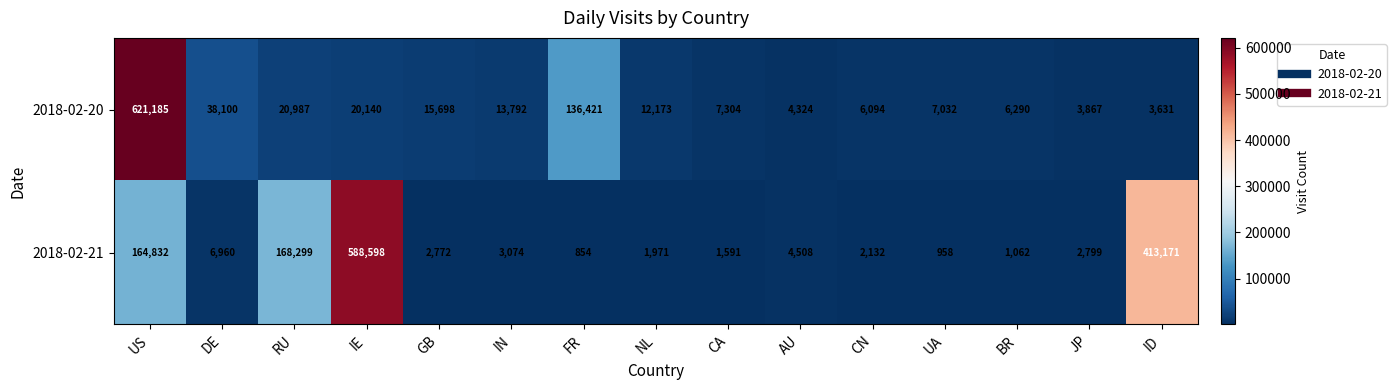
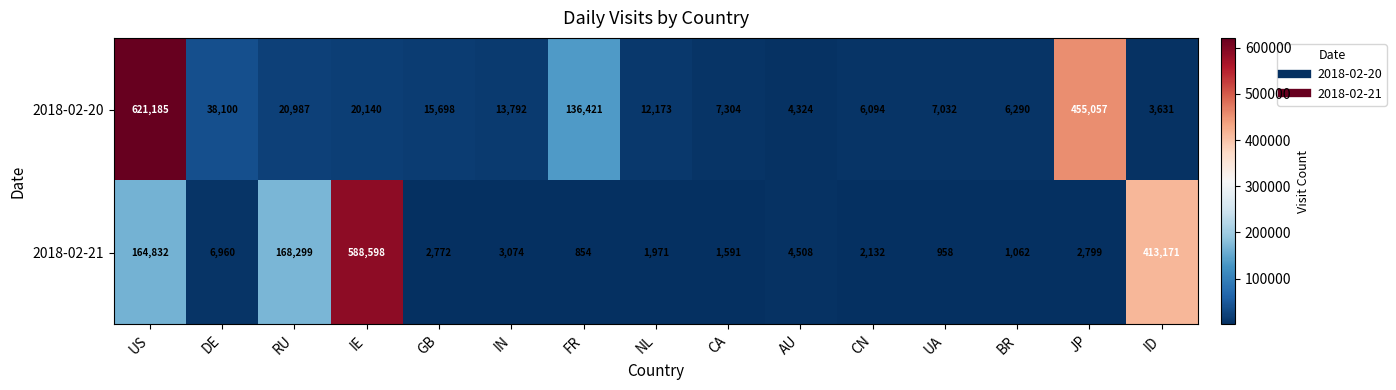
  {
    "2018-02-20": {
      "US": "621,185",
      "DE": "38,100",
      "RU": "20,987",
      "IE": "20,140",
      "GB": "15,698",
      "IN": "13,792",
      "FR": "136,421",
      "NL": "12,173",
      "CA": "7,304",
      "AU": "4,324",
      "CN": "6,094",
      "UA": "7,032",
      "BR": "6,290",
-     "JP": "3,867",
+     "JP": "455,057",
      "ID": "3,631"
    },
    "2018-02-21": {
      "US": "164,832",
      "DE": "6,960",
      "RU": "168,299",
      "IE": "588,598",
      "GB": "2,772",
      "IN": "3,074",
      "FR": "854",
      "NL": "1,971",
      "CA": "1,591",
      "AU": "4,508",
      "CN": "2,132",
      "UA": "958",
      "BR": "1,062",
      "JP": "2,799",
      "ID": "413,171"
    }
  }
